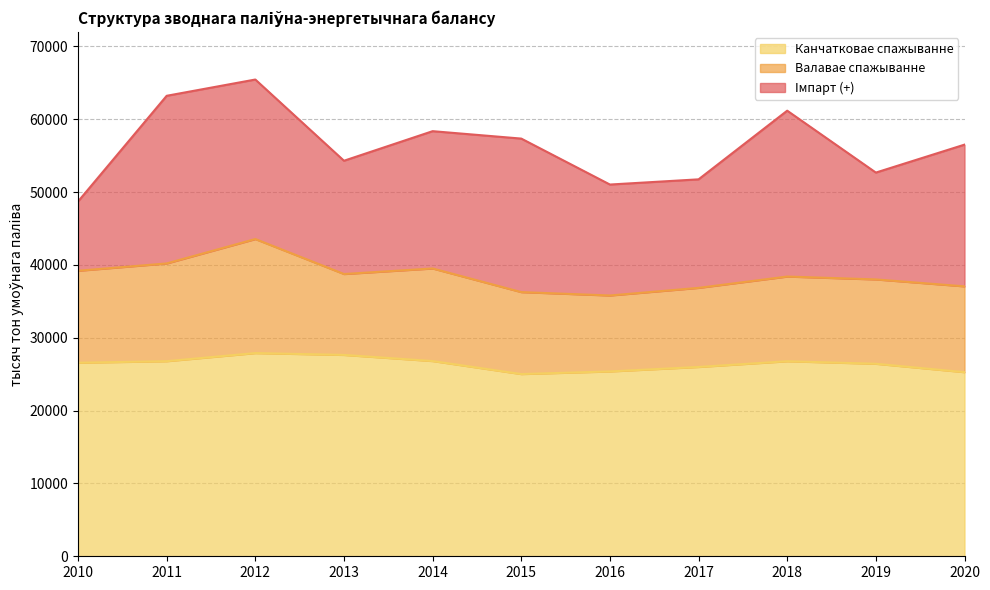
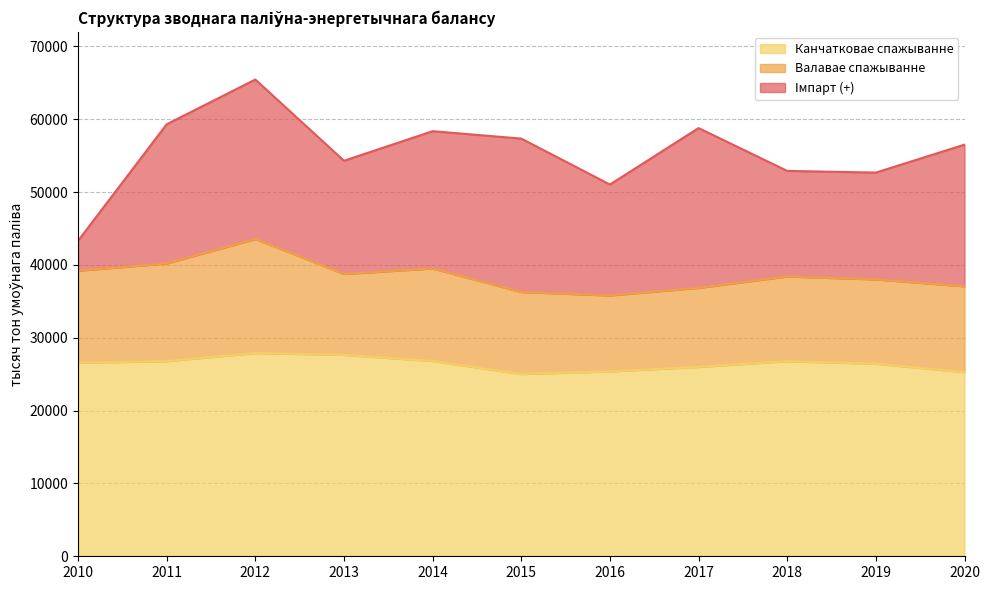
  {
    "Імпарт (+)": {
-     "2010": 49000,
-     "2011": 63000,
+     "2010": 43000,
+     "2011": 59000,
      "2012": 65000,
      "2013": 54000,
      "2014": 58000,
      "2015": 57000,
      "2016": 51000,
-     "2017": 52000,
-     "2018": 61000,
+     "2017": 59000,
+     "2018": 53000,
      "2019": 53000,
      "2020": 57000
    }
  }
